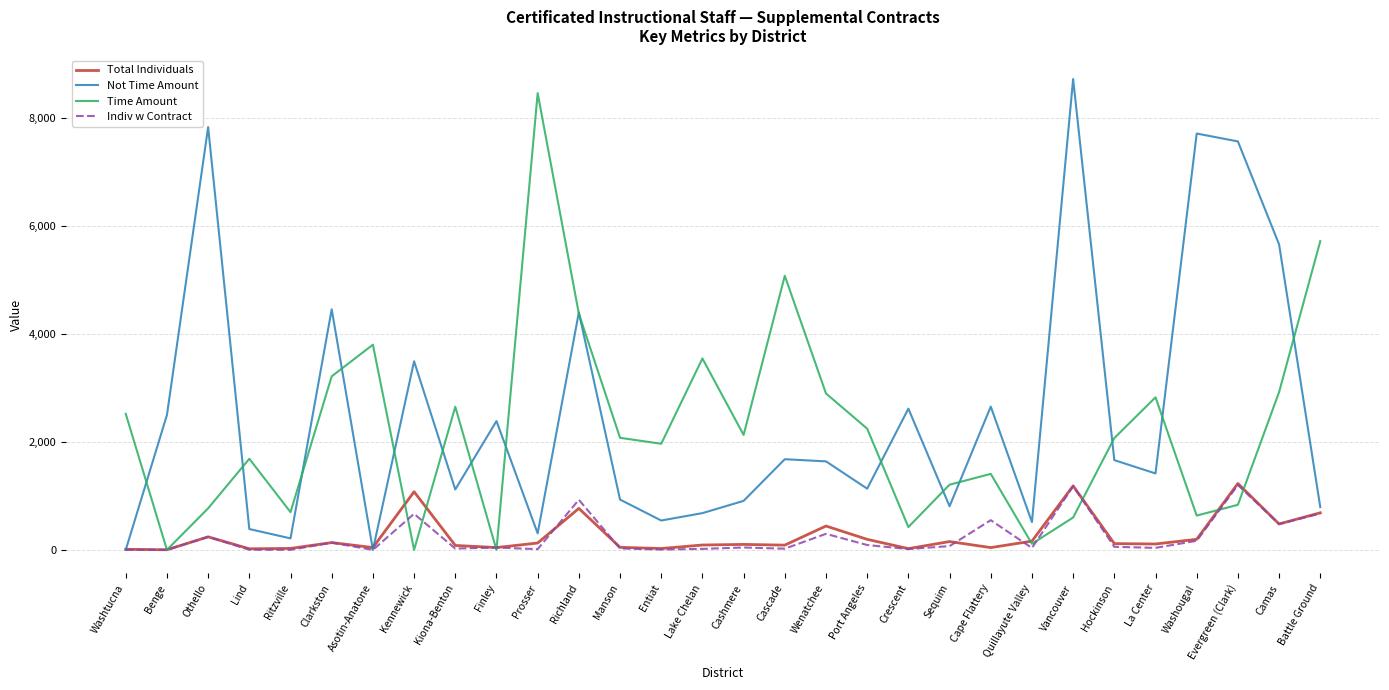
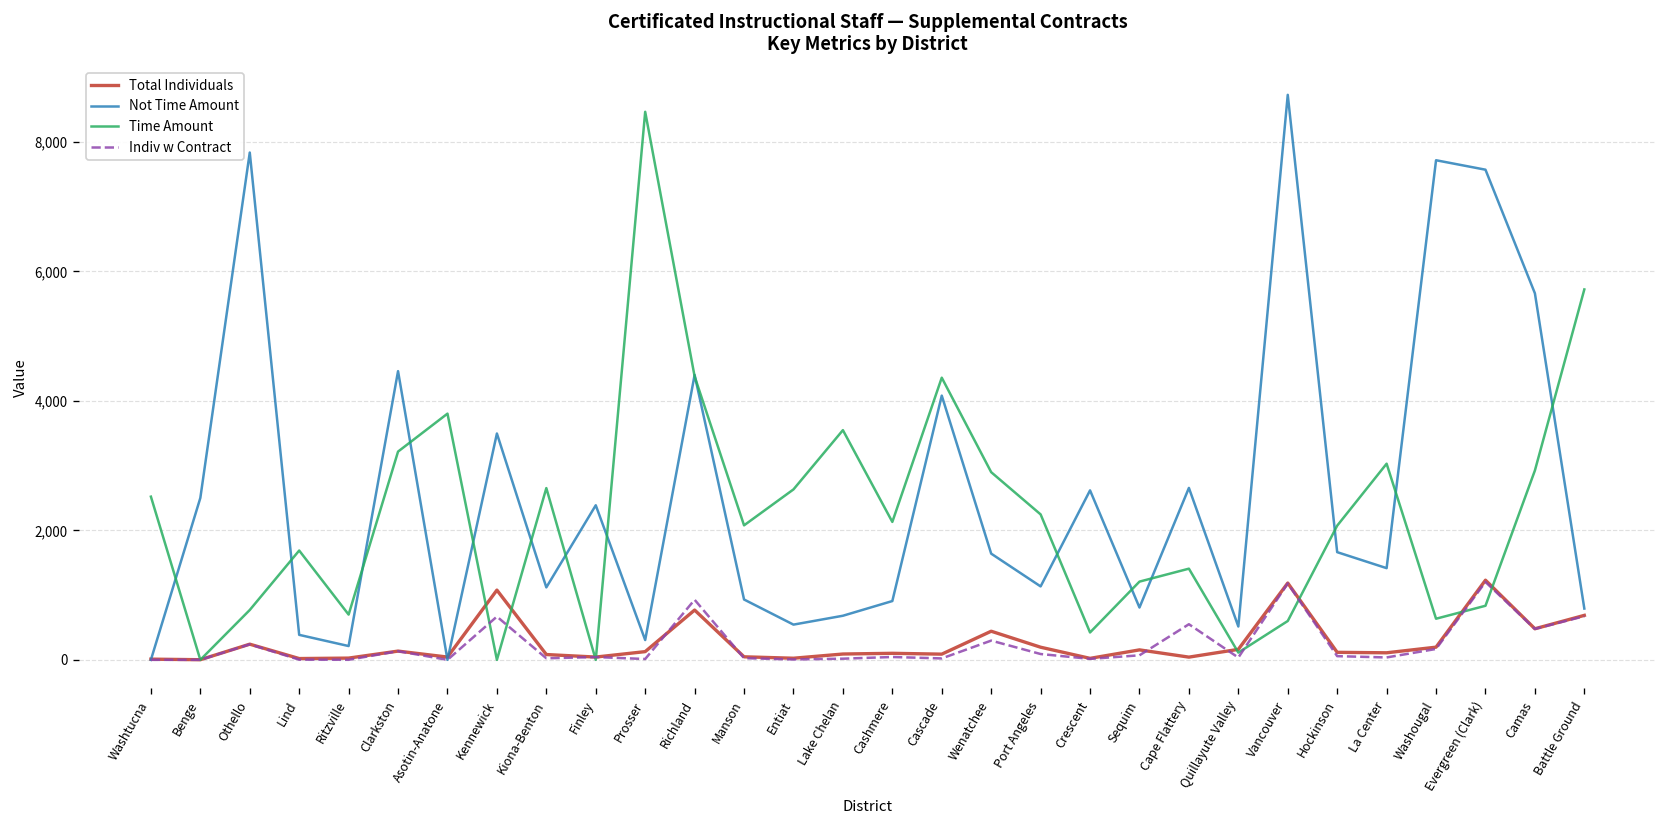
  {
    "Total Individuals": {
      "Kennewick": "1,100",
      "Kiona-Benton": "100",
      "Prosser": "100",
      "Richland": "800",
      "Lake Chelan": "100",
      "Cashmere": "100",
      "Cascade": "100",
      "Wenatchee": "400",
      "Port Angeles": "200",
      "Sequim": "200",
      "Cape Flattery": "0",
      "Quillayute Valley": "200",
      "Hockinson": "100",
      "La Center": "100"
    },
    "Not Time Amount": {
      "Benge": "2,500",
      "Othello": "7,800",
      "Lind": "400",
      "Ritzville": "200",
      "Clarkston": "4,500",
      "Kennewick": "3,500",
      "Kiona-Benton": "1,100",
      "Finley": "2,400",
      "Prosser": "300",
      "Manson": "900",
      "Entiat": "500",
      "Lake Chelan": "700",
      "Cashmere": "900",
-     "Cascade": "1,700",
+     "Cascade": "4,100",
      "Wenatchee": "1,600",
      "Port Angeles": "1,100",
      "Crescent": "2,600",
      "Sequim": "800",
      "Cape Flattery": "2,700",
      "Quillayute Valley": "500",
      "Vancouver": "8,700",
      "Hockinson": "1,700",
      "La Center": "1,400",
      "Washougal": "7,700",
      "Evergreen (Clark)": "7,600",
      "Camas": "5,700",
      "Battle Ground": "800"
    },
    "Time Amount": {
      "Washtucna": "2,500",
      "Othello": "800",
      "Lind": "1,700",
      "Ritzville": "700",
      "Clarkston": "3,200",
      "Asotin-Anatone": "3,800",
      "Kennewick": "0",
      "Kiona-Benton": "2,700",
      "Prosser": "8,500",
      "Manson": "2,100",
-     "Entiat": "2,000",
+     "Entiat": "2,600",
      "Lake Chelan": "3,500",
      "Cashmere": "2,100",
-     "Cascade": "5,100",
+     "Cascade": "4,400",
      "Wenatchee": "2,900",
      "Port Angeles": "2,200",
      "Crescent": "400",
      "Sequim": "1,200",
      "Cape Flattery": "1,400",
      "Quillayute Valley": "100",
      "Vancouver": "600",
      "Hockinson": "2,100",
-     "La Center": "2,800",
+     "La Center": "3,000",
      "Washougal": "600",
      "Evergreen (Clark)": "800",
      "Camas": "2,900",
      "Battle Ground": "5,700"
    },
    "Indiv w Contract": {
      "Kennewick": "700",
      "Kiona-Benton": "0",
      "Prosser": "0",
      "Richland": "900",
      "Lake Chelan": "0",
      "Cashmere": "0",
      "Cascade": "0",
      "Wenatchee": "300",
      "Port Angeles": "100",
      "Sequim": "100",
      "Cape Flattery": "600",
      "Quillayute Valley": "0",
      "Hockinson": "100",
      "La Center": "0"
    }
  }
